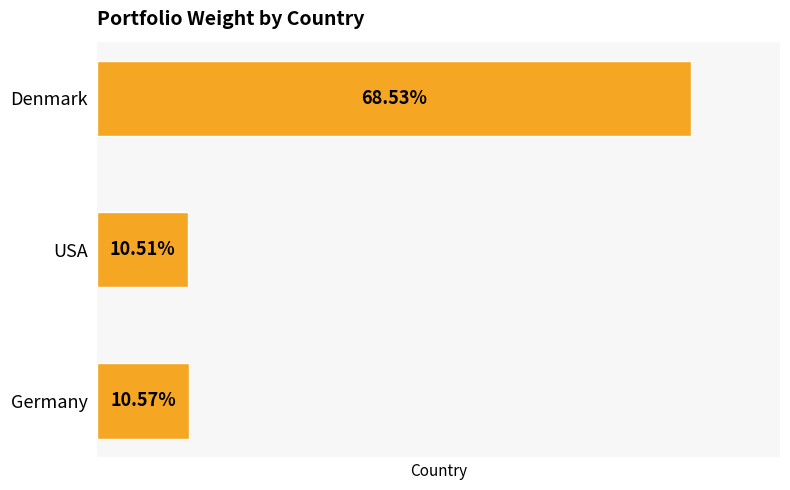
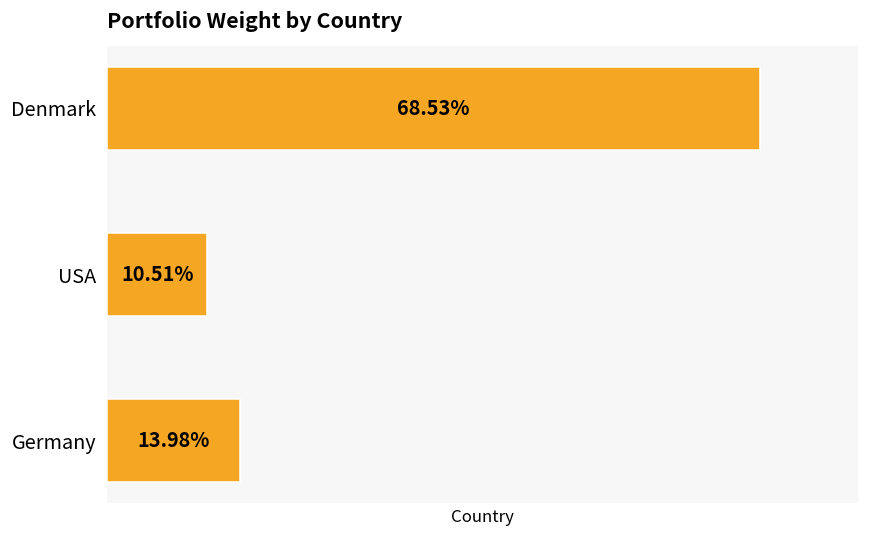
  {
    "Denmark": "68.53%",
    "USA": "10.51%",
-   "Germany": "10.57%"
+   "Germany": "13.98%"
  }
